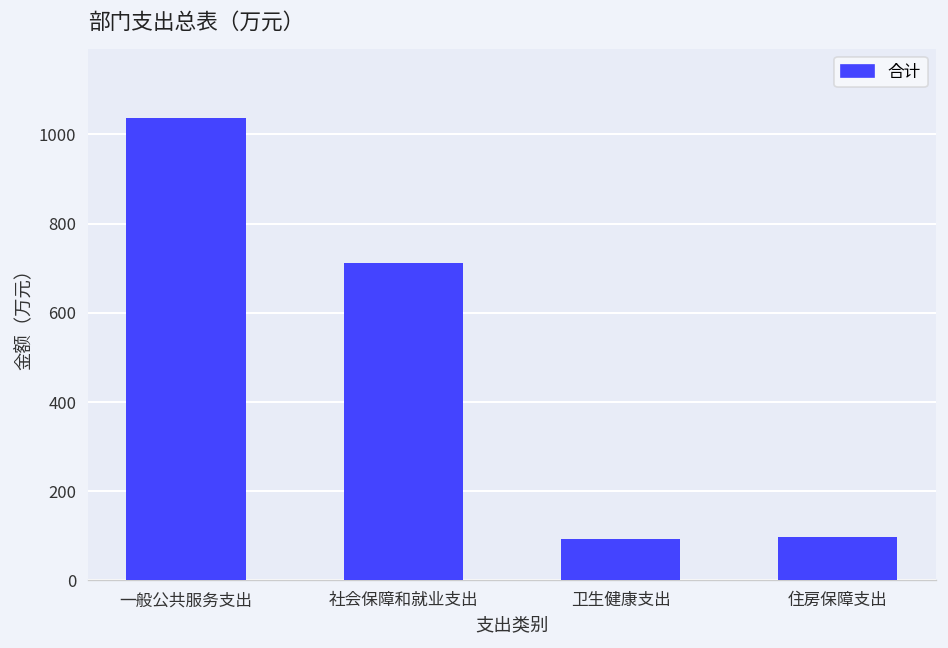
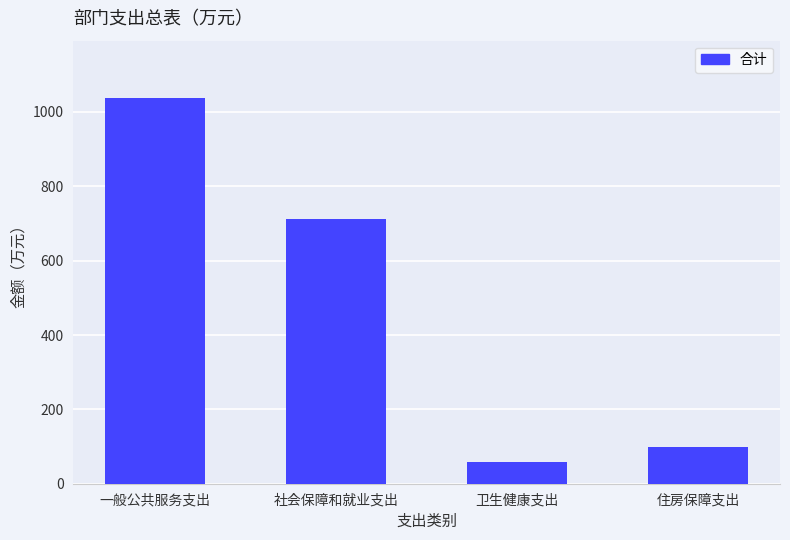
  {
    "一般公共服务支出": 1040,
    "社会保障和就业支出": 710,
-   "卫生健康支出": 90,
+   "卫生健康支出": 60,
    "住房保障支出": 100
  }
